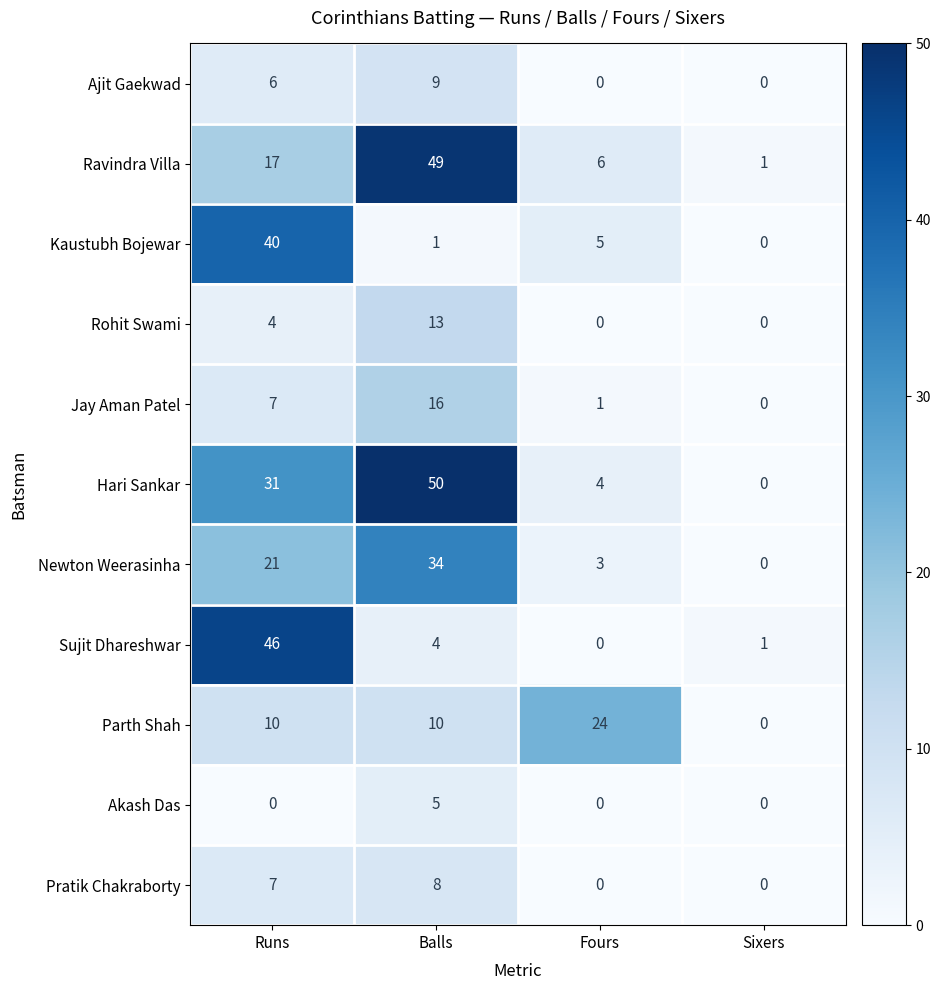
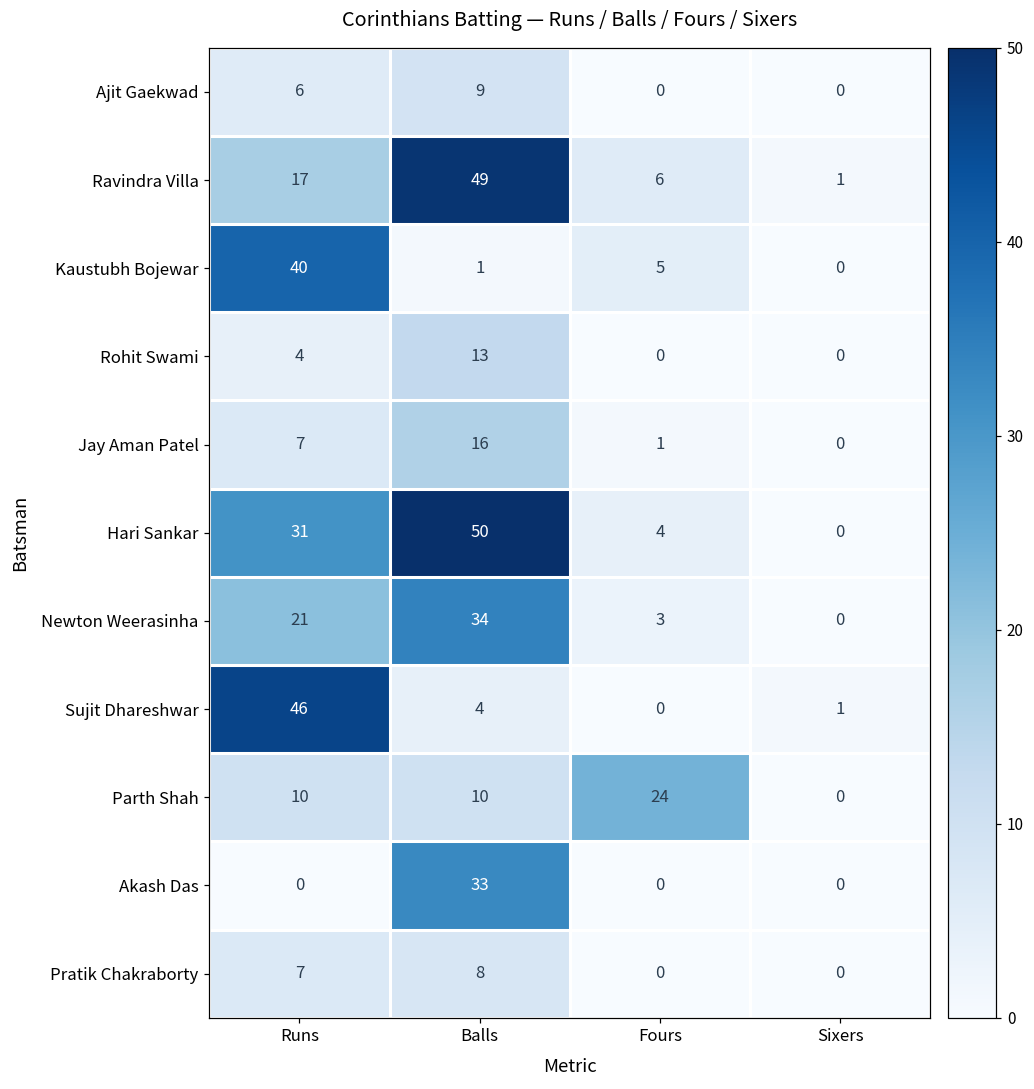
  {
    "Ajit Gaekwad": {
      "Runs": 6,
      "Balls": 9,
      "Fours": 0,
      "Sixers": 0
    },
    "Ravindra Villa": {
      "Runs": 17,
      "Balls": 49,
      "Fours": 6,
      "Sixers": 1
    },
    "Kaustubh Bojewar": {
      "Runs": 40,
      "Balls": 1,
      "Fours": 5,
      "Sixers": 0
    },
    "Rohit Swami": {
      "Runs": 4,
      "Balls": 13,
      "Fours": 0,
      "Sixers": 0
    },
    "Jay Aman Patel": {
      "Runs": 7,
      "Balls": 16,
      "Fours": 1,
      "Sixers": 0
    },
    "Hari Sankar": {
      "Runs": 31,
      "Balls": 50,
      "Fours": 4,
      "Sixers": 0
    },
    "Newton Weerasinha": {
      "Runs": 21,
      "Balls": 34,
      "Fours": 3,
      "Sixers": 0
    },
    "Sujit Dhareshwar": {
      "Runs": 46,
      "Balls": 4,
      "Fours": 0,
      "Sixers": 1
    },
    "Parth Shah": {
      "Runs": 10,
      "Balls": 10,
      "Fours": 24,
      "Sixers": 0
    },
    "Akash Das": {
      "Runs": 0,
-     "Balls": 5,
+     "Balls": 33,
      "Fours": 0,
      "Sixers": 0
    },
    "Pratik Chakraborty": {
      "Runs": 7,
      "Balls": 8,
      "Fours": 0,
      "Sixers": 0
    }
  }
